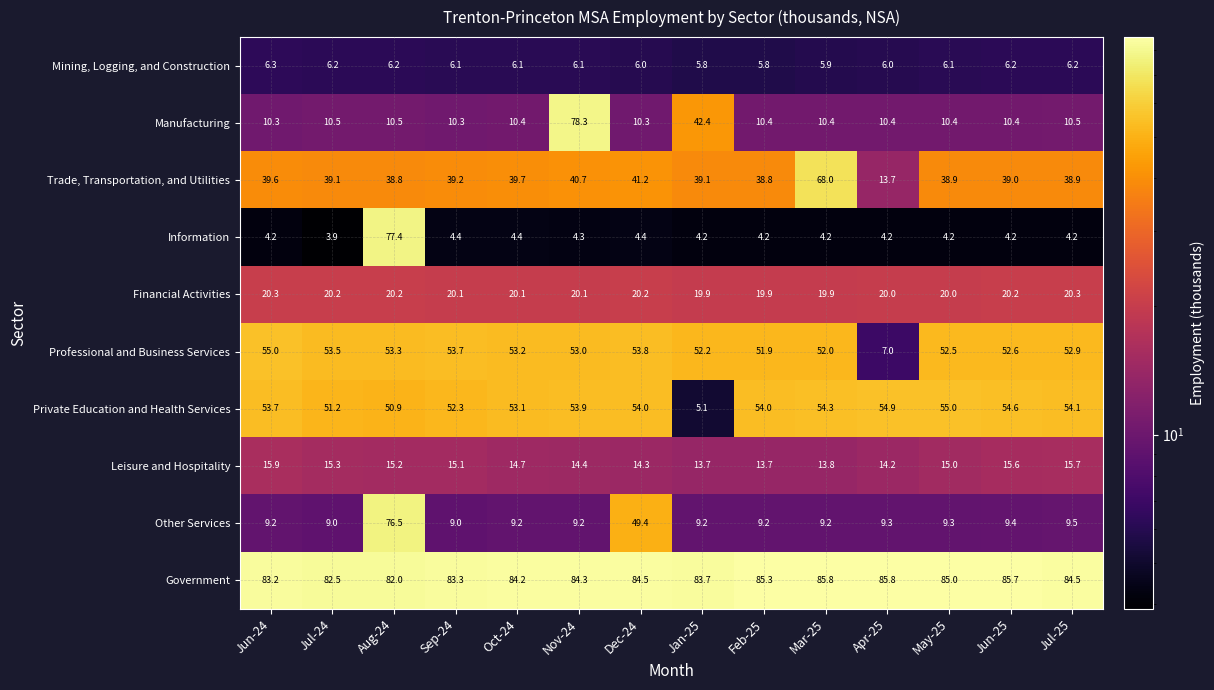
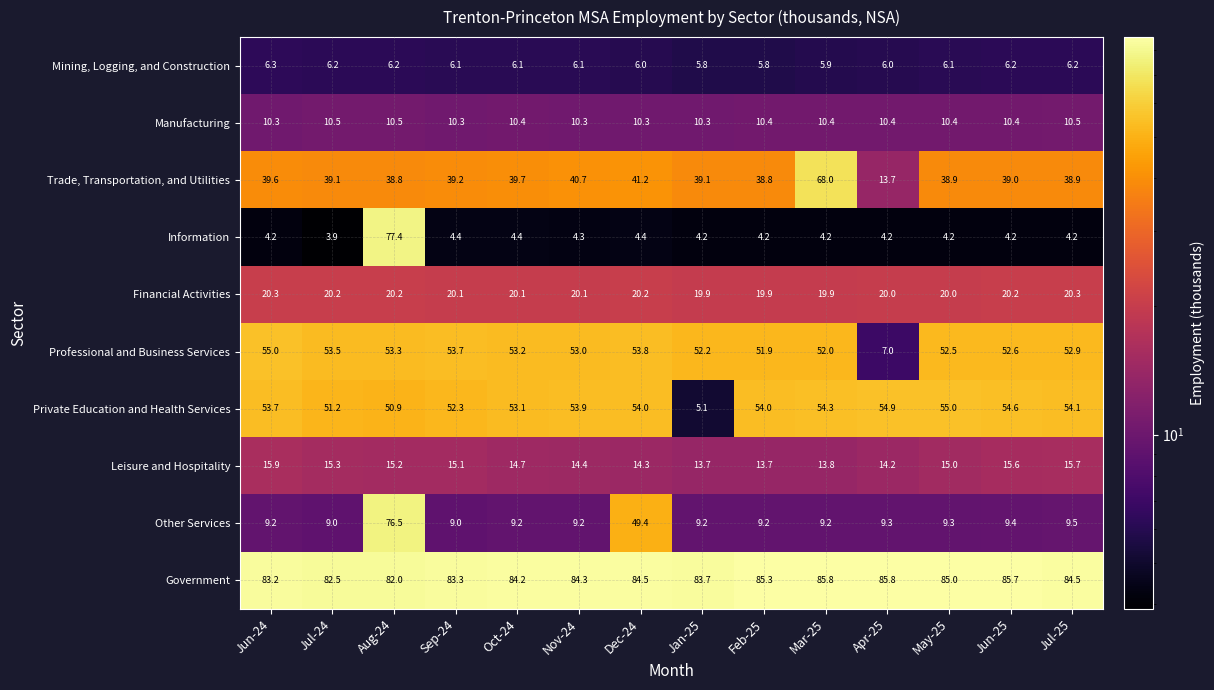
  {
    "Mining, Logging, and Construction": {
      "Jun-24": 6.3,
      "Jul-24": 6.2,
      "Aug-24": 6.2,
      "Sep-24": 6.1,
      "Oct-24": 6.1,
      "Nov-24": 6.1,
      "Dec-24": 6.0,
      "Jan-25": 5.8,
      "Feb-25": 5.8,
      "Mar-25": 5.9,
      "Apr-25": 6.0,
      "May-25": 6.1,
      "Jun-25": 6.2,
      "Jul-25": 6.2
    },
    "Manufacturing": {
      "Jun-24": 10.3,
      "Jul-24": 10.5,
      "Aug-24": 10.5,
      "Sep-24": 10.3,
      "Oct-24": 10.4,
-     "Nov-24": 78.3,
+     "Nov-24": 10.3,
      "Dec-24": 10.3,
-     "Jan-25": 42.4,
+     "Jan-25": 10.3,
      "Feb-25": 10.4,
      "Mar-25": 10.4,
      "Apr-25": 10.4,
      "May-25": 10.4,
      "Jun-25": 10.4,
      "Jul-25": 10.5
    },
    "Trade, Transportation, and Utilities": {
      "Jun-24": 39.6,
      "Jul-24": 39.1,
      "Aug-24": 38.8,
      "Sep-24": 39.2,
      "Oct-24": 39.7,
      "Nov-24": 40.7,
      "Dec-24": 41.2,
      "Jan-25": 39.1,
      "Feb-25": 38.8,
      "Mar-25": 68.0,
      "Apr-25": 13.7,
      "May-25": 38.9,
      "Jun-25": 39.0,
      "Jul-25": 38.9
    },
    "Information": {
      "Jun-24": 4.2,
      "Jul-24": 3.9,
      "Aug-24": 77.4,
      "Sep-24": 4.4,
      "Oct-24": 4.4,
      "Nov-24": 4.3,
      "Dec-24": 4.4,
      "Jan-25": 4.2,
      "Feb-25": 4.2,
      "Mar-25": 4.2,
      "Apr-25": 4.2,
      "May-25": 4.2,
      "Jun-25": 4.2,
      "Jul-25": 4.2
    },
    "Financial Activities": {
      "Jun-24": 20.3,
      "Jul-24": 20.2,
      "Aug-24": 20.2,
      "Sep-24": 20.1,
      "Oct-24": 20.1,
      "Nov-24": 20.1,
      "Dec-24": 20.2,
      "Jan-25": 19.9,
      "Feb-25": 19.9,
      "Mar-25": 19.9,
      "Apr-25": 20.0,
      "May-25": 20.0,
      "Jun-25": 20.2,
      "Jul-25": 20.3
    },
    "Professional and Business Services": {
      "Jun-24": 55.0,
      "Jul-24": 53.5,
      "Aug-24": 53.3,
      "Sep-24": 53.7,
      "Oct-24": 53.2,
      "Nov-24": 53.0,
      "Dec-24": 53.8,
      "Jan-25": 52.2,
      "Feb-25": 51.9,
      "Mar-25": 52.0,
      "Apr-25": 7.0,
      "May-25": 52.5,
      "Jun-25": 52.6,
      "Jul-25": 52.9
    },
    "Private Education and Health Services": {
      "Jun-24": 53.7,
      "Jul-24": 51.2,
      "Aug-24": 50.9,
      "Sep-24": 52.3,
      "Oct-24": 53.1,
      "Nov-24": 53.9,
      "Dec-24": 54.0,
      "Jan-25": 5.1,
      "Feb-25": 54.0,
      "Mar-25": 54.3,
      "Apr-25": 54.9,
      "May-25": 55.0,
      "Jun-25": 54.6,
      "Jul-25": 54.1
    },
    "Leisure and Hospitality": {
      "Jun-24": 15.9,
      "Jul-24": 15.3,
      "Aug-24": 15.2,
      "Sep-24": 15.1,
      "Oct-24": 14.7,
      "Nov-24": 14.4,
      "Dec-24": 14.3,
      "Jan-25": 13.7,
      "Feb-25": 13.7,
      "Mar-25": 13.8,
      "Apr-25": 14.2,
      "May-25": 15.0,
      "Jun-25": 15.6,
      "Jul-25": 15.7
    },
    "Other Services": {
      "Jun-24": 9.2,
      "Jul-24": 9.0,
      "Aug-24": 76.5,
      "Sep-24": 9.0,
      "Oct-24": 9.2,
      "Nov-24": 9.2,
      "Dec-24": 49.4,
      "Jan-25": 9.2,
      "Feb-25": 9.2,
      "Mar-25": 9.2,
      "Apr-25": 9.3,
      "May-25": 9.3,
      "Jun-25": 9.4,
      "Jul-25": 9.5
    },
    "Government": {
      "Jun-24": 83.2,
      "Jul-24": 82.5,
      "Aug-24": 82.0,
      "Sep-24": 83.3,
      "Oct-24": 84.2,
      "Nov-24": 84.3,
      "Dec-24": 84.5,
      "Jan-25": 83.7,
      "Feb-25": 85.3,
      "Mar-25": 85.8,
      "Apr-25": 85.8,
      "May-25": 85.0,
      "Jun-25": 85.7,
      "Jul-25": 84.5
    }
  }
